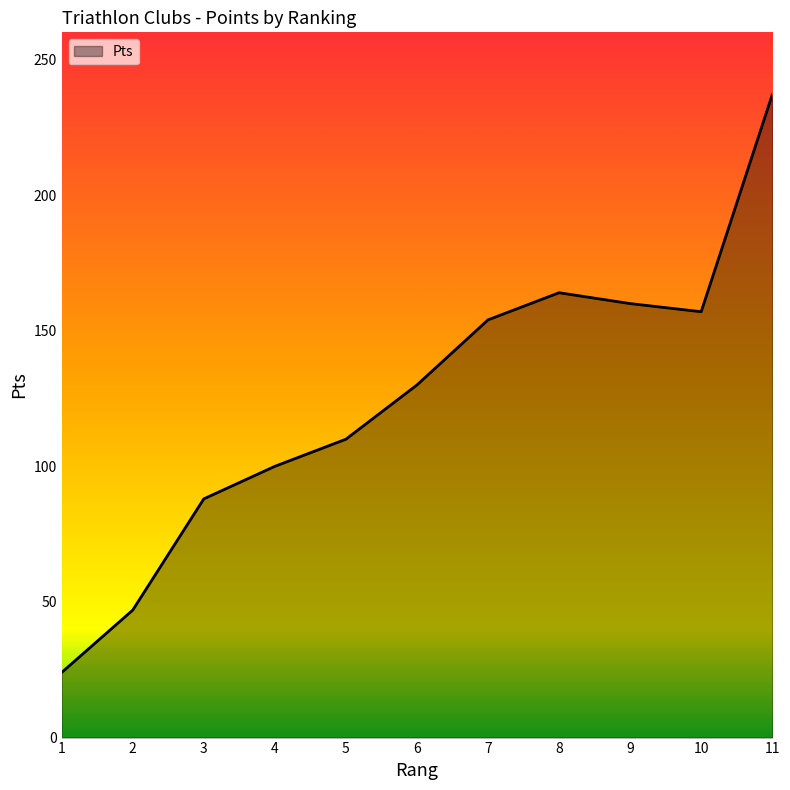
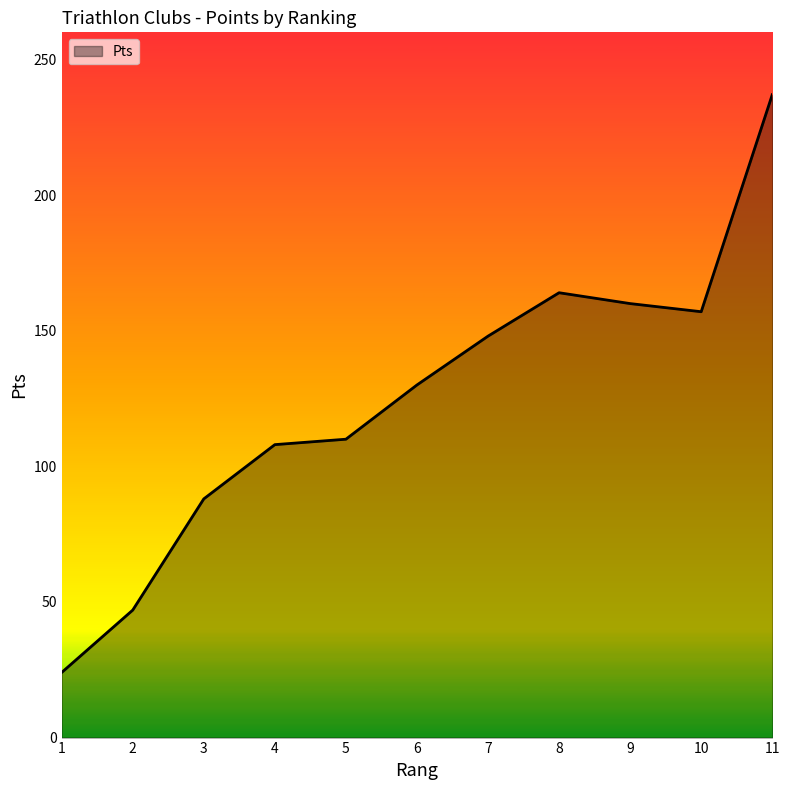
  {
    "1": 24,
    "2": 47,
    "3": 88,
-   "4": 100,
+   "4": 108,
    "5": 110,
    "6": 130,
-   "7": 154,
+   "7": 148,
    "8": 164,
    "9": 160,
    "10": 157,
    "11": 237
  }
